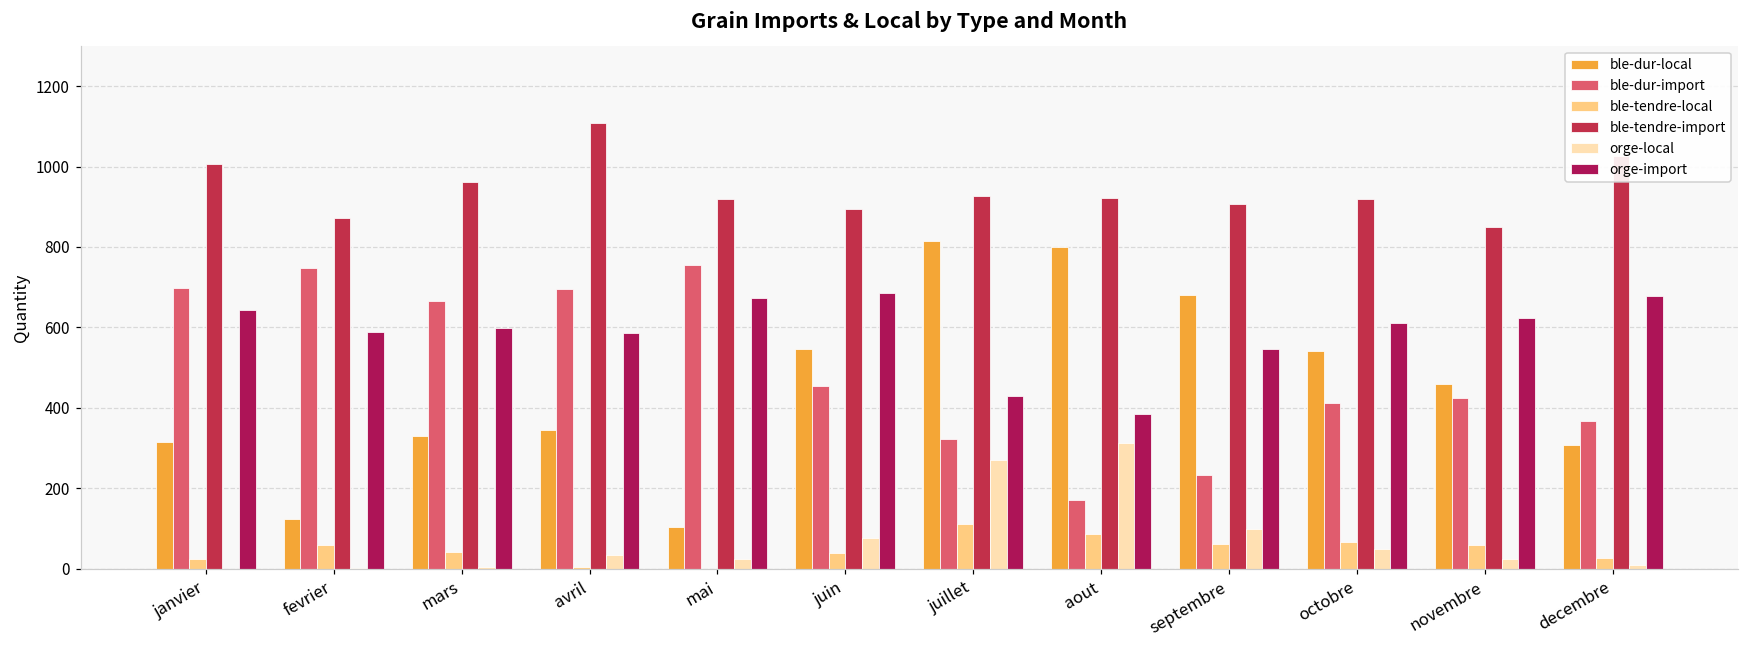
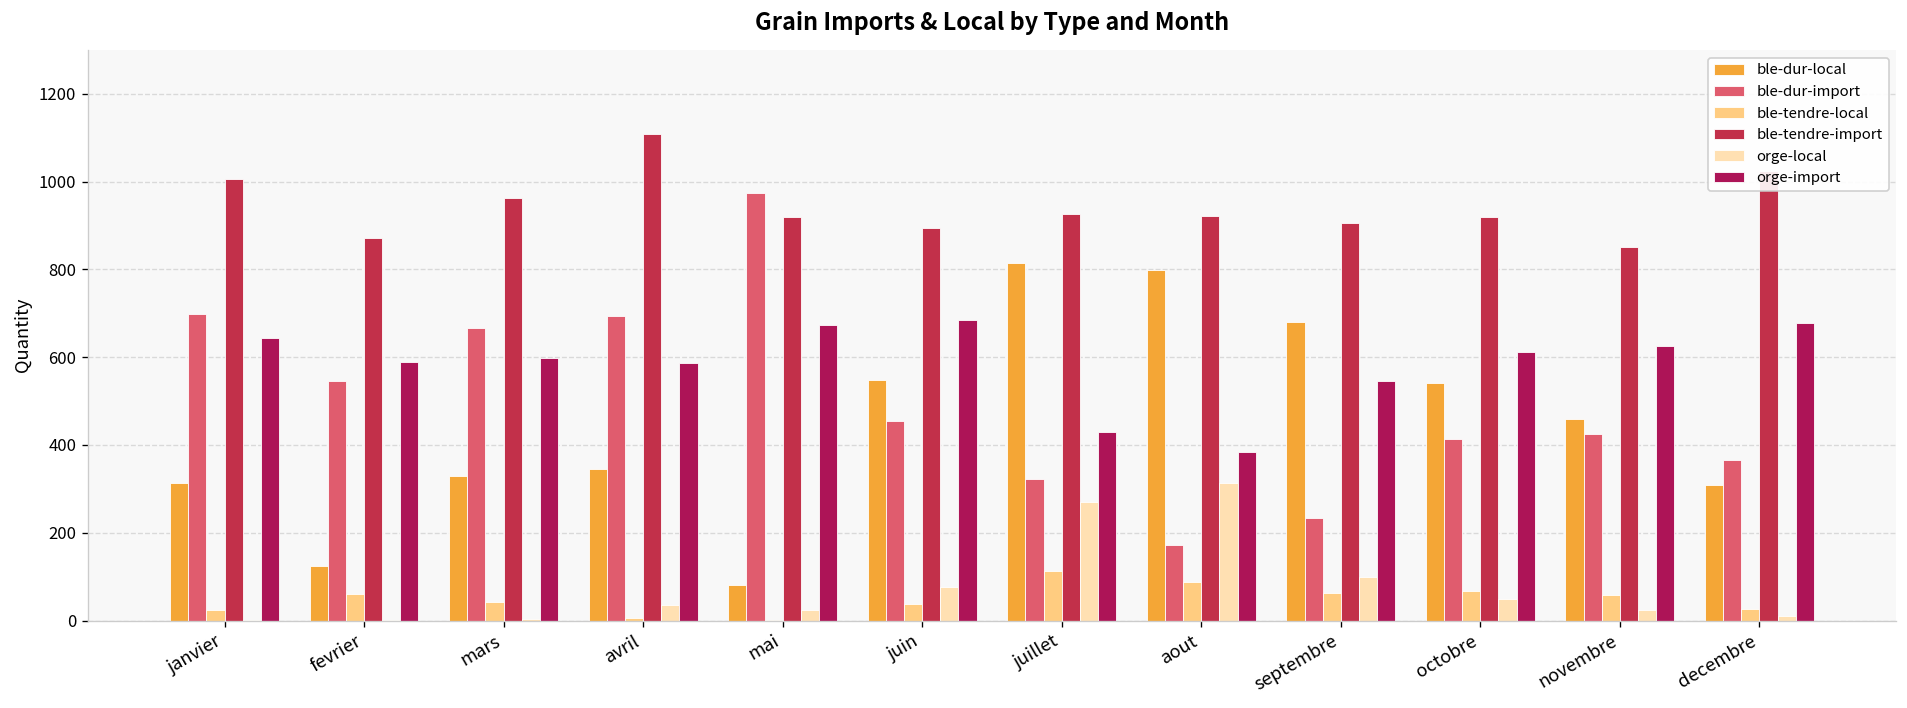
  {
    "ble-dur-local": {
      "janvier": 310,
      "fevrier": 120,
      "mars": 330,
      "avril": 350,
-     "mai": 110,
+     "mai": 80,
      "juin": 550,
      "juillet": 810,
      "aout": 800,
      "septembre": 680,
      "octobre": 540,
      "novembre": 460,
      "decembre": 310
    },
    "ble-dur-import": {
      "janvier": 700,
-     "fevrier": 750,
+     "fevrier": 550,
      "mars": 670,
      "avril": 690,
-     "mai": 750,
+     "mai": 980,
      "juin": 450,
      "juillet": 320,
      "aout": 170,
      "septembre": 230,
      "octobre": 410,
      "novembre": 420,
      "decembre": 370
    }
  }
